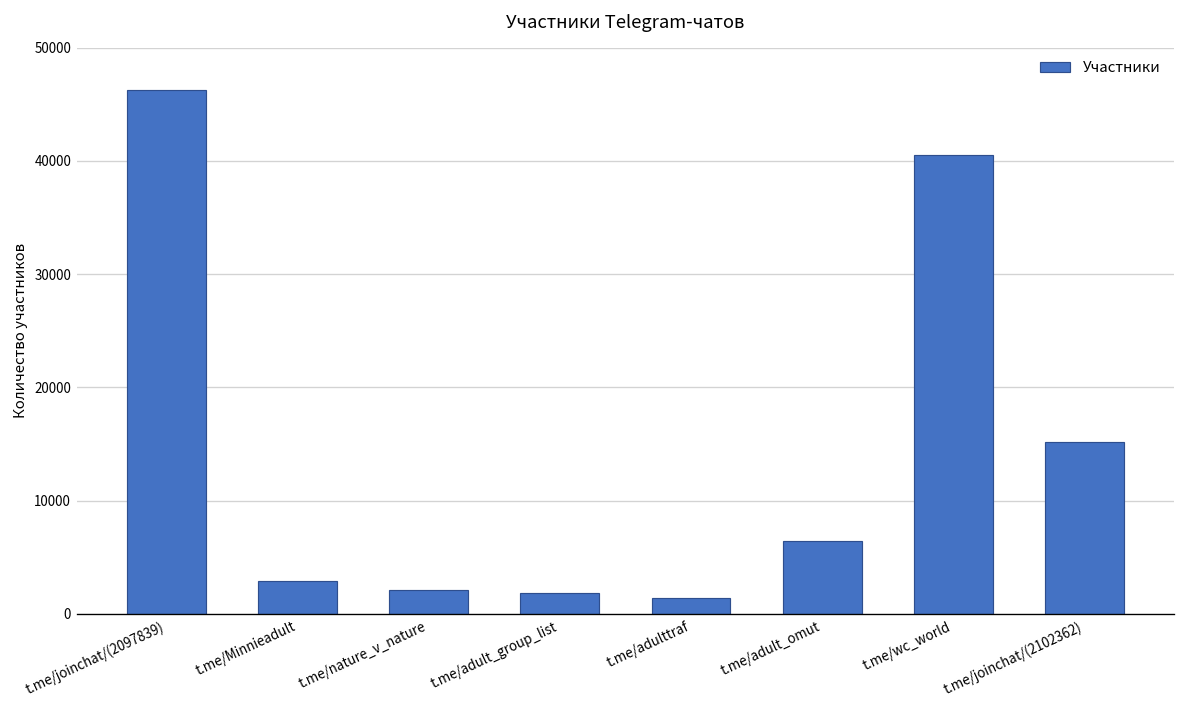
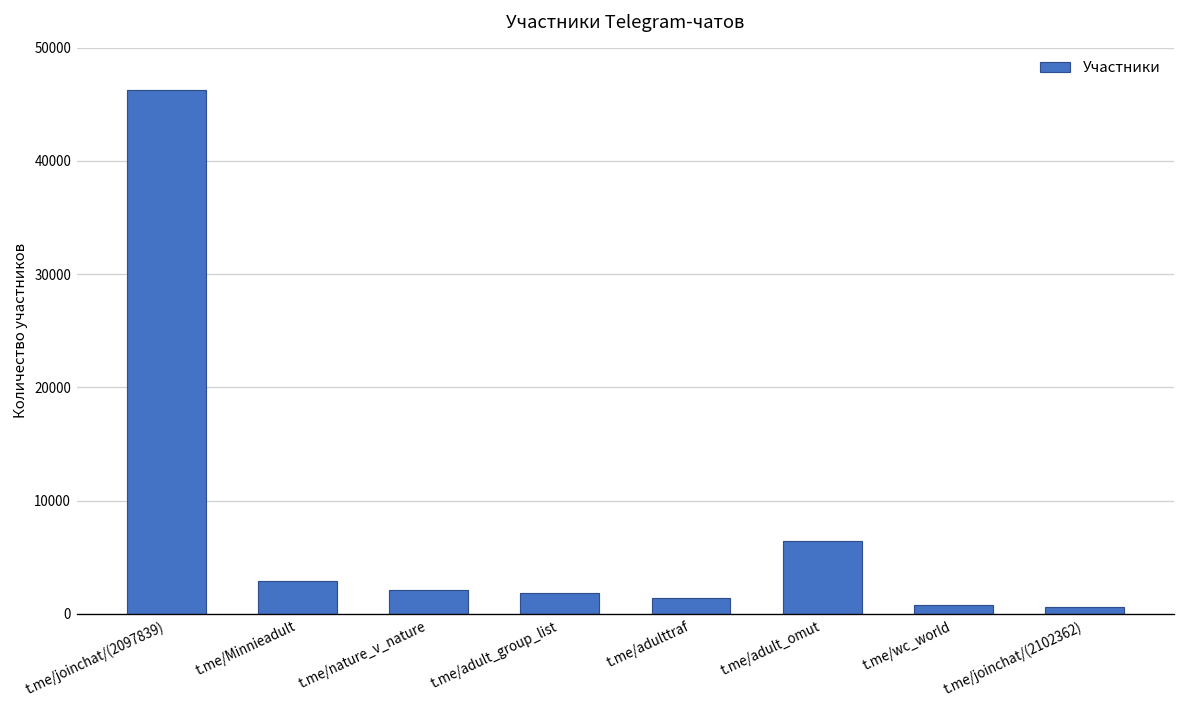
  {
    "t.me/joinchat/(2097839)": 46000,
    "t.me/Minnieadult": 3000,
    "t.me/nature_v_nature": 2000,
    "t.me/adult_group_list": 2000,
    "t.me/adulttraf": 1000,
    "t.me/adult_omut": 6000,
-   "t.me/wc_world": 41000,
-   "t.me/joinchat/(2102362)": 15000
+   "t.me/wc_world": 1000,
+   "t.me/joinchat/(2102362)": 1000
  }
